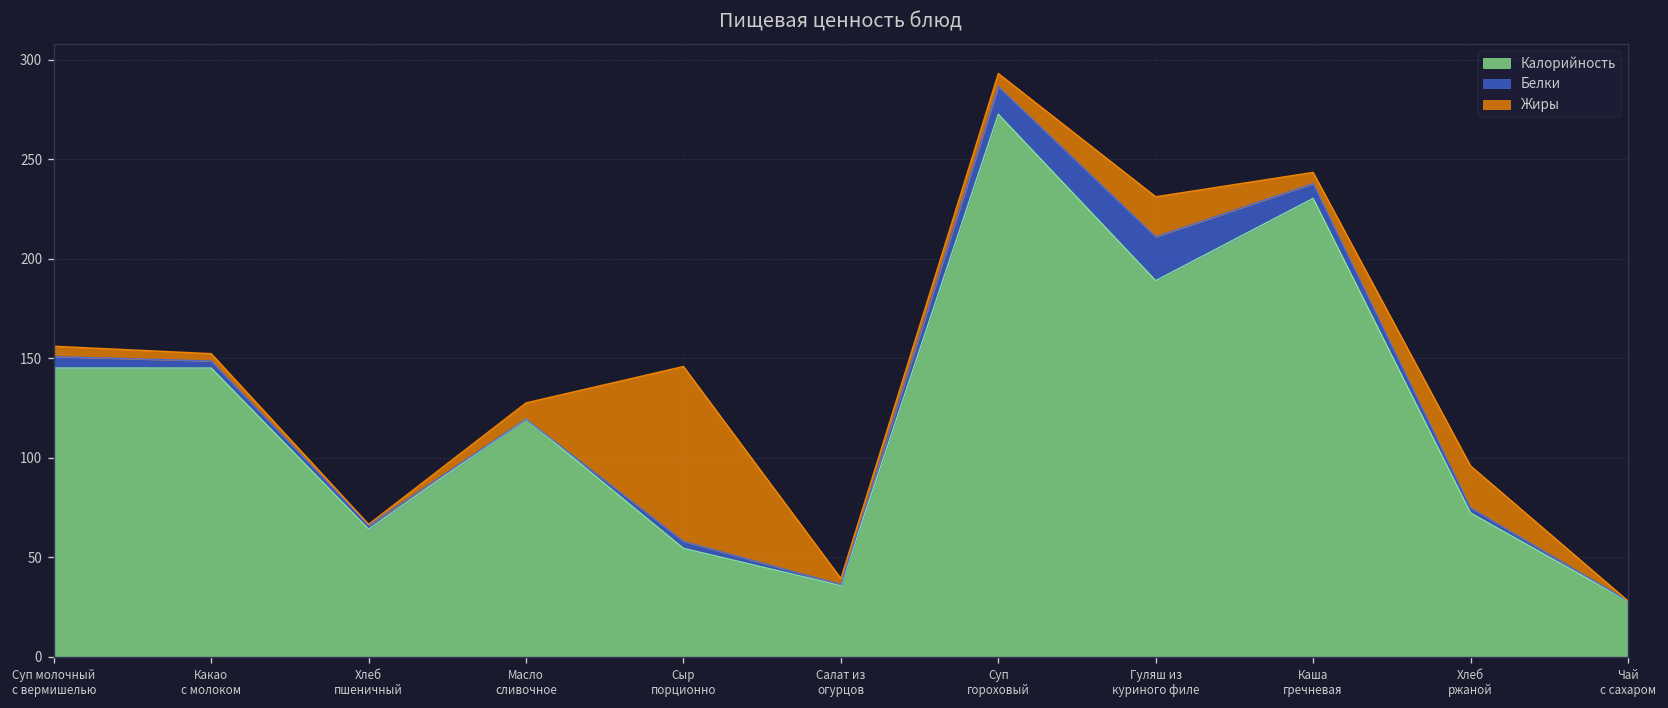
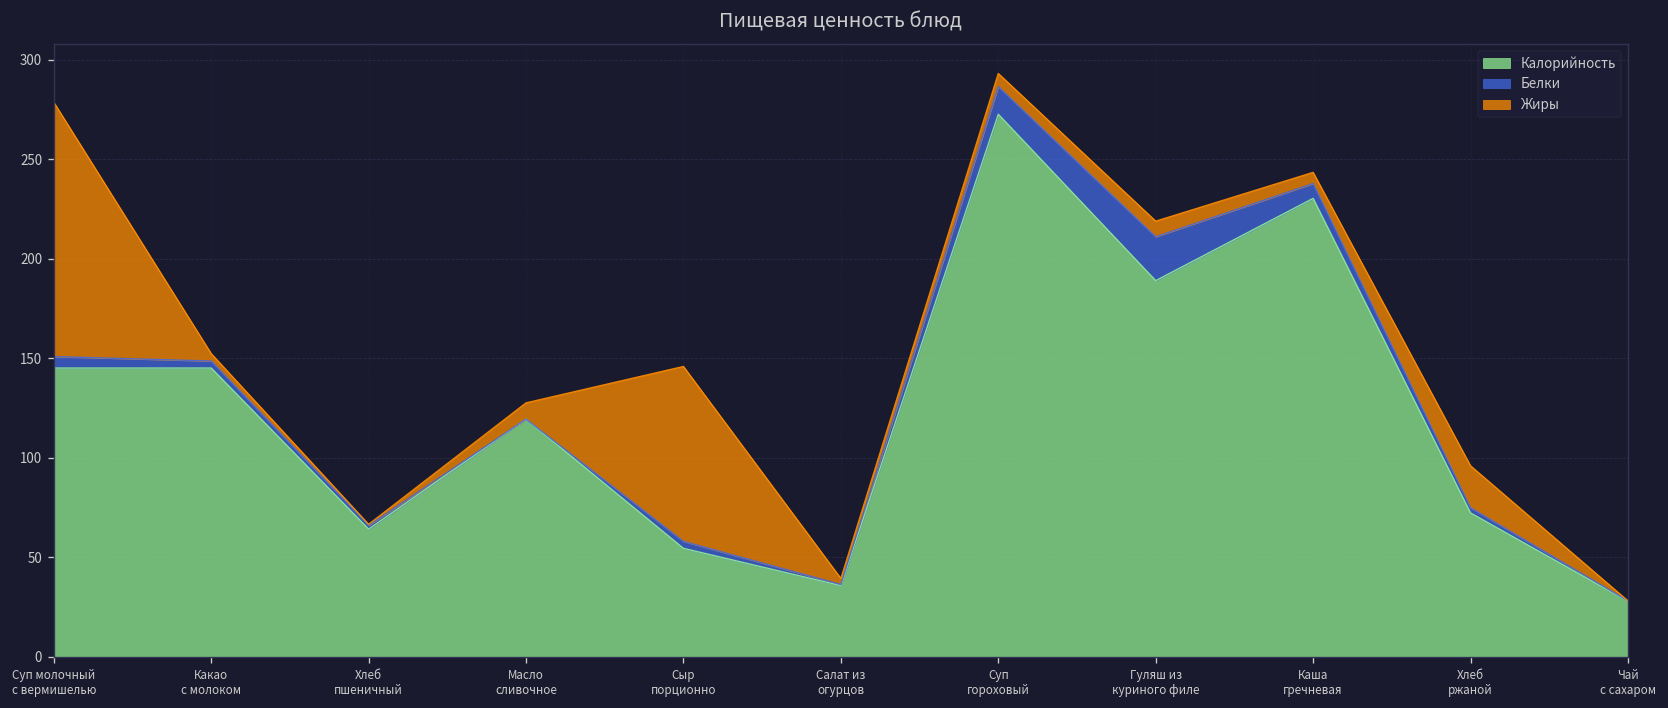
  {
    "Калорийность": {
      "Суп молочный с вермишелью": 145,
      "Какао с молоком": 145,
      "Хлеб пшеничный": 64,
      "Сыр порционно": 55,
      "Суп гороховый": 273,
      "Гуляш из куриного филе": 189,
      "Каша гречневая": 230,
      "Хлеб ржаной": 72
    },
    "Белки": {
      "Суп молочный с вермишелью": 6,
      "Какао с молоком": 4,
      "Сыр порционно": 3,
      "Суп гороховый": 14,
      "Гуляш из куриного филе": 22,
      "Каша гречневая": 7,
      "Хлеб ржаной": 3
    },
    "Жиры": {
-     "Суп молочный с вермишелью": 5,
+     "Суп молочный с вермишелью": 128,
      "Какао с молоком": 4,
      "Масло сливочное": 8,
      "Сыр порционно": 88,
      "Салат из огурцов": 3,
      "Суп гороховый": 7,
-     "Гуляш из куриного филе": 20,
+     "Гуляш из куриного филе": 8,
      "Каша гречневая": 6,
      "Хлеб ржаной": 21
    }
  }
